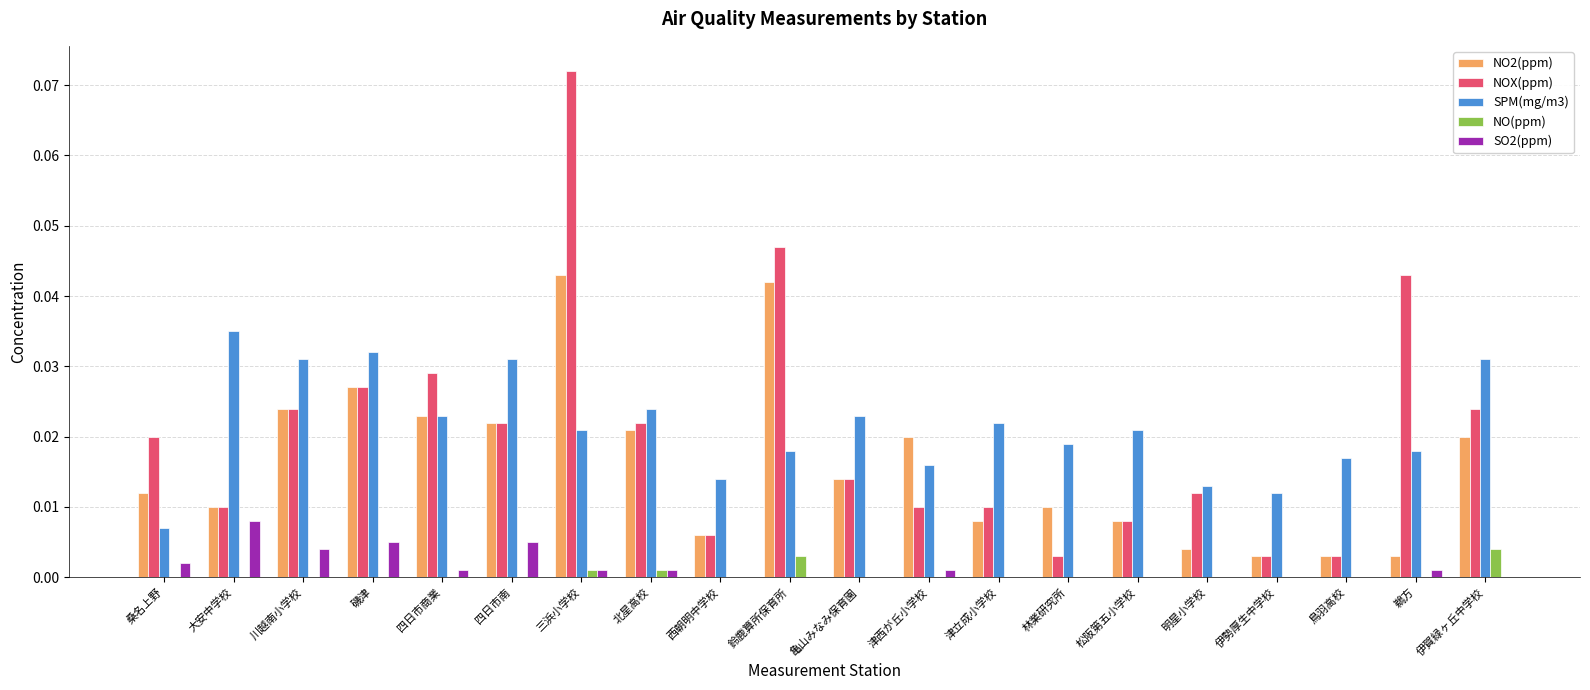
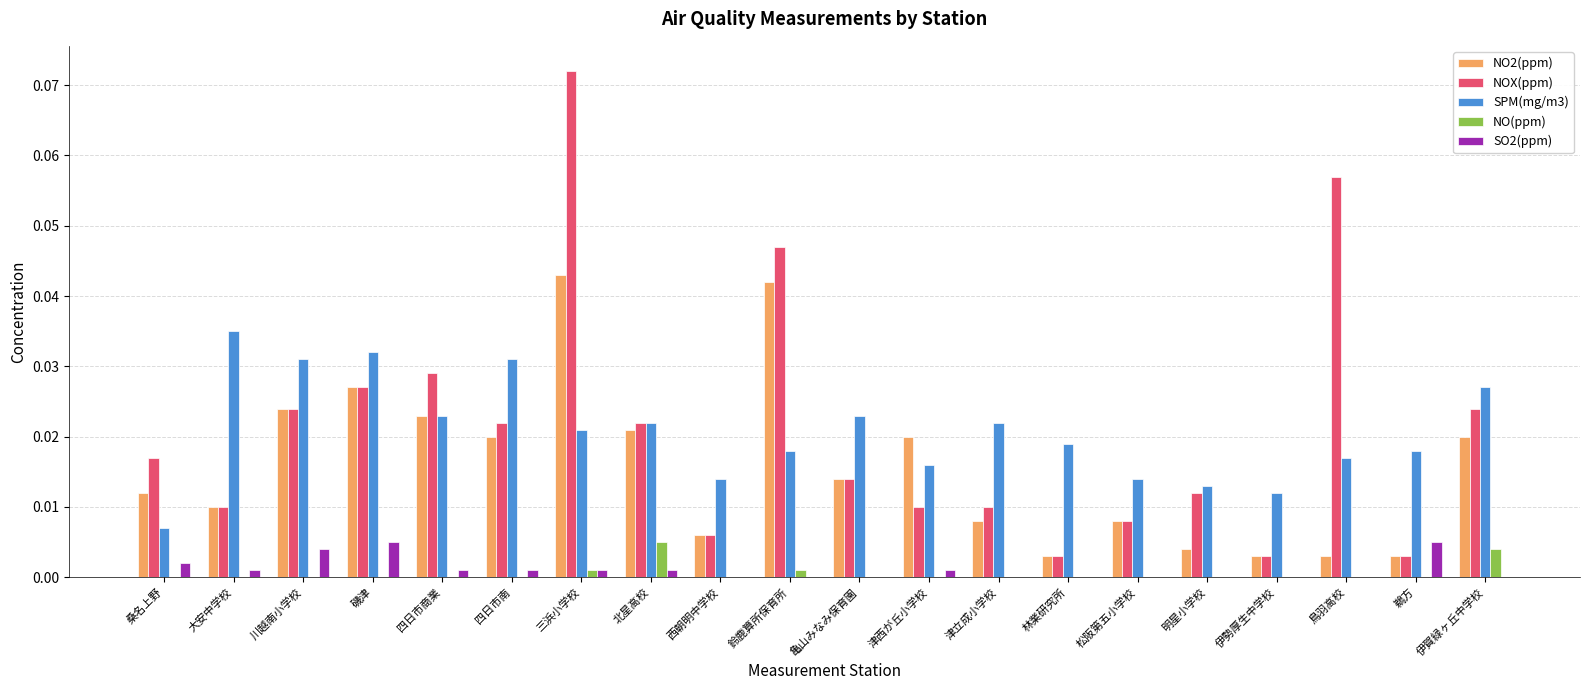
  {
    "NO2(ppm)": {
      "桑名上野": 0.012,
      "大安中学校": 0.010,
      "川越南小学校": 0.024,
      "磯津": 0.027,
      "四日市商業": 0.023,
-     "四日市南": 0.022,
+     "四日市南": 0.020,
      "三浜小学校": 0.043,
      "北星高校": 0.021,
      "西朝明中学校": 0.006,
      "鈴鹿算所保育所": 0.042,
      "亀山みなみ保育園": 0.014,
      "津西が丘小学校": 0.020,
      "津立成小学校": 0.008,
-     "林業研究所": 0.010,
+     "林業研究所": 0.003,
      "松阪第五小学校": 0.008,
      "明星小学校": 0.004,
      "伊勢厚生中学校": 0.003,
      "鳥羽高校": 0.003,
      "鵜方": 0.003,
      "伊賀緑ヶ丘中学校": 0.020
    },
    "NOX(ppm)": {
-     "桑名上野": 0.020,
+     "桑名上野": 0.017,
      "大安中学校": 0.010,
      "川越南小学校": 0.024,
      "磯津": 0.027,
      "四日市商業": 0.029,
      "四日市南": 0.022,
      "三浜小学校": 0.072,
      "北星高校": 0.022,
      "西朝明中学校": 0.006,
      "鈴鹿算所保育所": 0.047,
      "亀山みなみ保育園": 0.014,
      "津西が丘小学校": 0.010,
      "津立成小学校": 0.010,
      "林業研究所": 0.003,
      "松阪第五小学校": 0.008,
      "明星小学校": 0.012,
      "伊勢厚生中学校": 0.003,
-     "鳥羽高校": 0.003,
-     "鵜方": 0.043,
+     "鳥羽高校": 0.057,
+     "鵜方": 0.003,
      "伊賀緑ヶ丘中学校": 0.024
    },
    "SPM(mg/m3)": {
      "桑名上野": 0.007,
      "大安中学校": 0.035,
      "川越南小学校": 0.031,
      "磯津": 0.032,
      "四日市商業": 0.023,
      "四日市南": 0.031,
      "三浜小学校": 0.021,
-     "北星高校": 0.024,
+     "北星高校": 0.022,
      "西朝明中学校": 0.014,
      "鈴鹿算所保育所": 0.018,
      "亀山みなみ保育園": 0.023,
      "津西が丘小学校": 0.016,
      "津立成小学校": 0.022,
      "林業研究所": 0.019,
-     "松阪第五小学校": 0.021,
+     "松阪第五小学校": 0.014,
      "明星小学校": 0.013,
      "伊勢厚生中学校": 0.012,
      "鳥羽高校": 0.017,
      "鵜方": 0.018,
-     "伊賀緑ヶ丘中学校": 0.031
+     "伊賀緑ヶ丘中学校": 0.027
    },
    "NO(ppm)": {
      "桑名上野": 0.000,
      "大安中学校": 0.000,
      "川越南小学校": 0.000,
      "磯津": 0.000,
      "四日市商業": 0.000,
      "四日市南": 0.000,
      "三浜小学校": 0.001,
-     "北星高校": 0.001,
+     "北星高校": 0.005,
      "西朝明中学校": 0.000,
-     "鈴鹿算所保育所": 0.003,
+     "鈴鹿算所保育所": 0.001,
      "亀山みなみ保育園": 0.000,
      "津西が丘小学校": 0.000,
      "津立成小学校": 0.000,
      "林業研究所": 0.000,
      "松阪第五小学校": 0.000,
      "明星小学校": 0.000,
      "伊勢厚生中学校": 0.000,
      "鳥羽高校": 0.000,
      "鵜方": 0.000,
      "伊賀緑ヶ丘中学校": 0.004
    },
    "SO2(ppm)": {
      "桑名上野": 0.002,
-     "大安中学校": 0.008,
+     "大安中学校": 0.001,
      "川越南小学校": 0.004,
      "磯津": 0.005,
      "四日市商業": 0.001,
-     "四日市南": 0.005,
+     "四日市南": 0.001,
      "三浜小学校": 0.001,
      "北星高校": 0.001,
      "西朝明中学校": 0.000,
      "鈴鹿算所保育所": 0.000,
      "亀山みなみ保育園": 0.000,
      "津西が丘小学校": 0.001,
      "津立成小学校": 0.000,
      "林業研究所": 0.000,
      "松阪第五小学校": 0.000,
      "明星小学校": 0.000,
      "伊勢厚生中学校": 0.000,
      "鳥羽高校": 0.000,
-     "鵜方": 0.001,
+     "鵜方": 0.005,
      "伊賀緑ヶ丘中学校": 0.000
    }
  }
